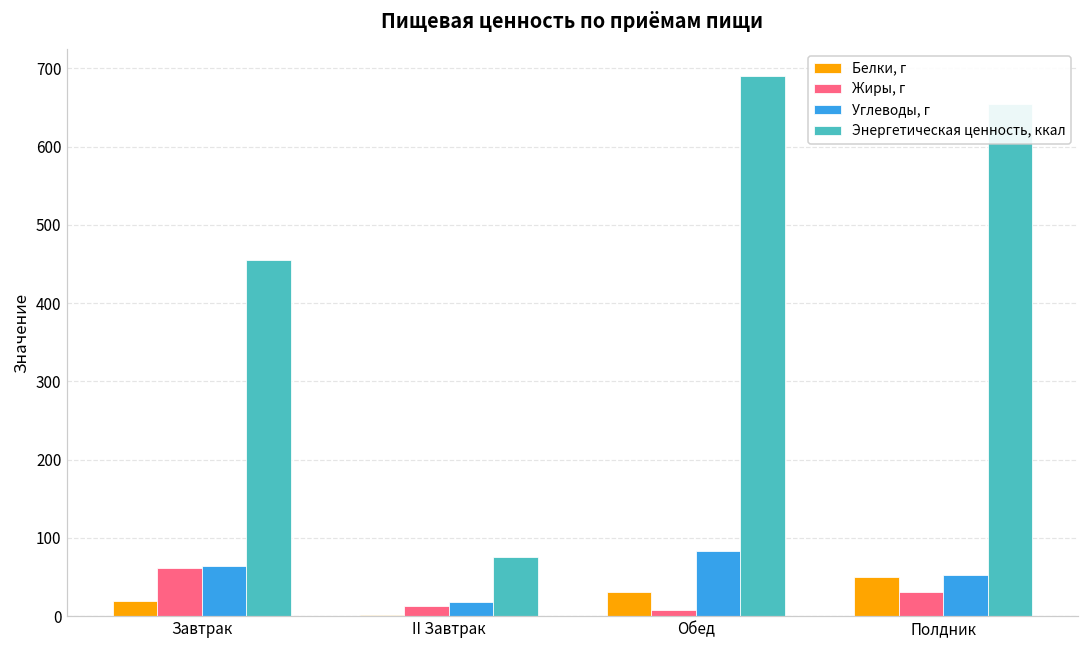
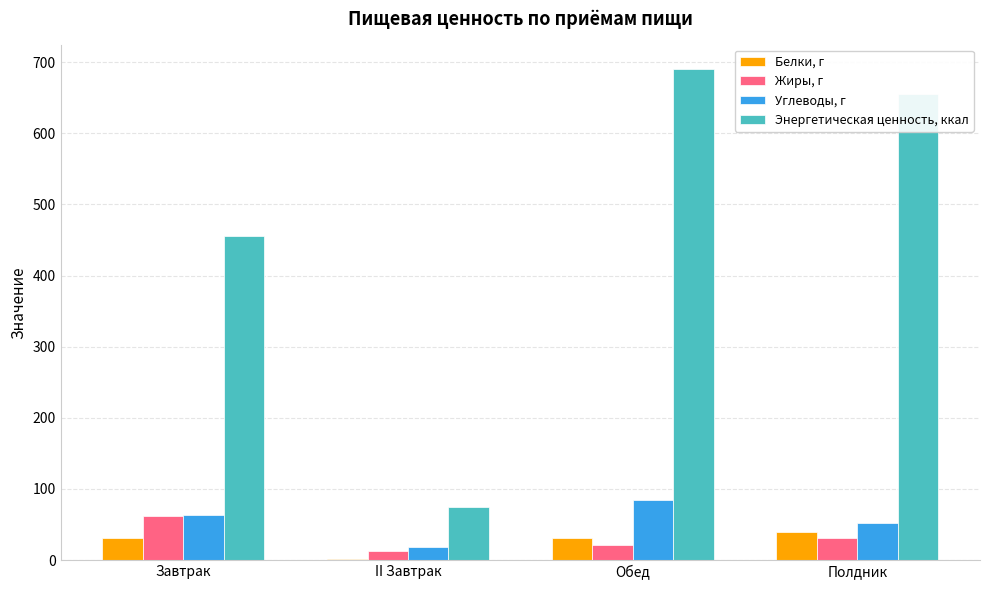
  {
    "Белки, г": {
-     "Завтрак": 20,
+     "Завтрак": 30,
      "Обед": 30,
-     "Полдник": 50
+     "Полдник": 40
    },
    "Жиры, г": {
      "Завтрак": 60,
      "II Завтрак": 10,
-     "Обед": 10,
+     "Обед": 20,
      "Полдник": 30
    }
  }
